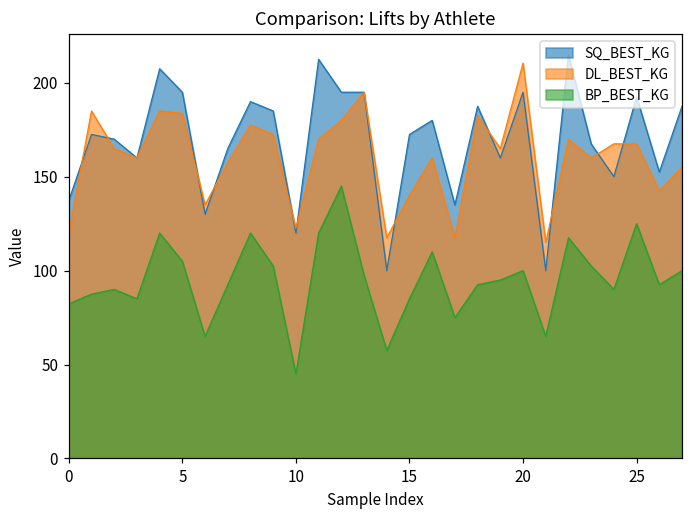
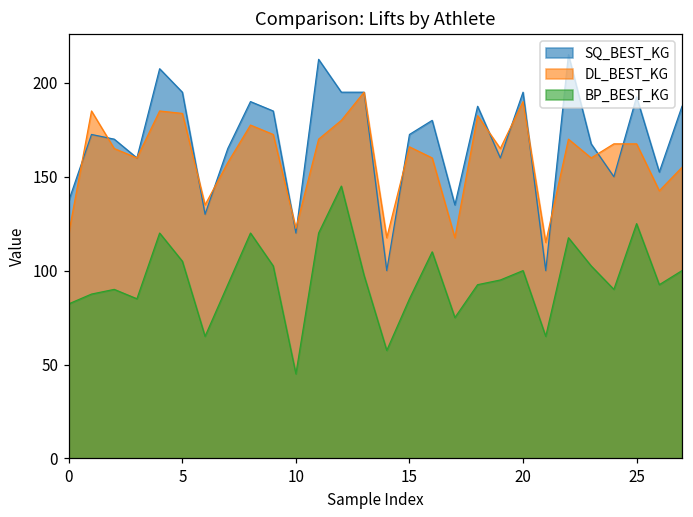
  {
    "SQ_BEST_KG": {
      "0": 137,
      "5": 195,
      "10": 120,
      "15": 173,
      "20": 195
    },
    "DL_BEST_KG": {
      "0": 120,
      "5": 184,
      "10": 123,
-     "15": 140,
-     "20": 211,
+     "15": 166,
+     "20": 190,
      "25": 168
    },
    "BP_BEST_KG": {
      "0": 82,
      "5": 105,
      "10": 45,
      "15": 85,
      "20": 100,
      "25": 125
    }
  }
